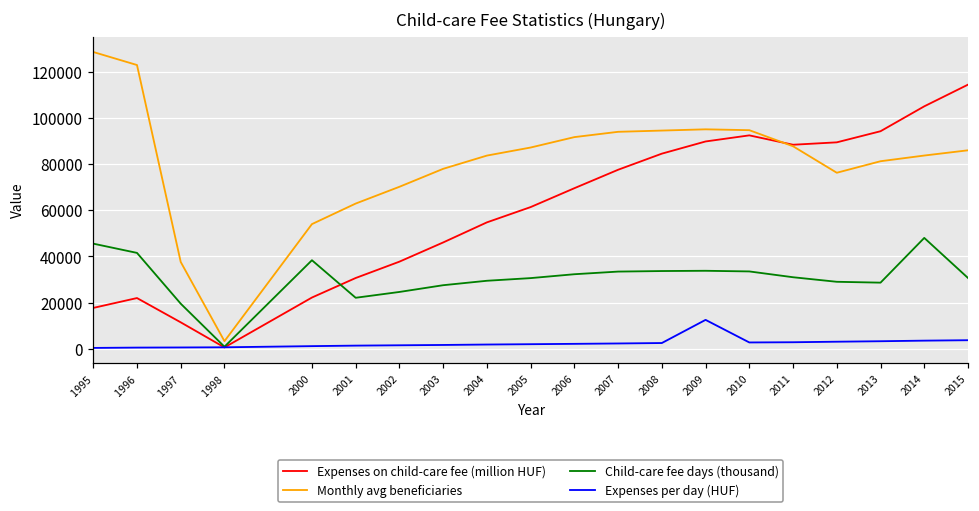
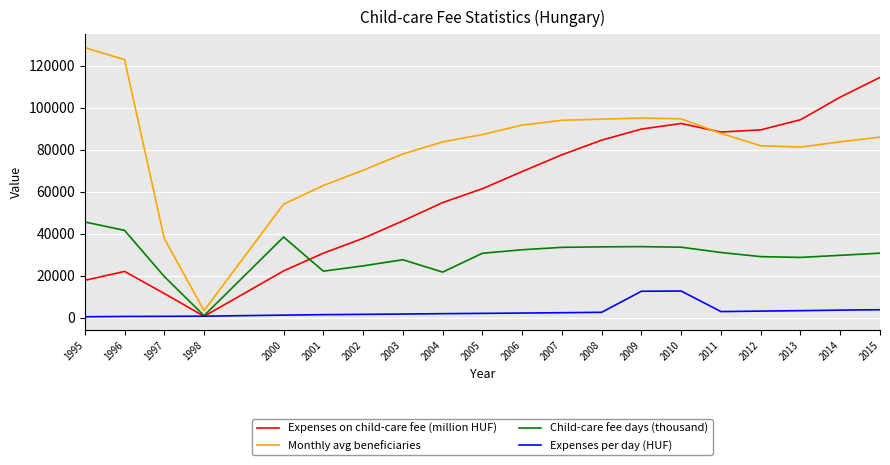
  {
    "Expenses on child-care fee (million HUF)": {
      "1995": 18000,
      "1996": 22000,
      "1997": 11000,
      "2000": 22000,
      "2001": 31000,
      "2002": 38000,
      "2003": 46000,
      "2004": 55000,
      "2005": 61000,
      "2006": 70000,
      "2007": 78000,
      "2008": 85000,
      "2009": 90000,
      "2010": 92000,
      "2012": 89000,
      "2013": 94000,
      "2014": 105000,
      "2015": 114000
    },
    "Monthly avg beneficiaries": {
      "1995": 129000,
      "1996": 123000,
      "1997": 38000,
      "1998": 3000,
      "2000": 54000,
      "2001": 63000,
      "2002": 70000,
      "2003": 78000,
      "2004": 84000,
      "2005": 87000,
      "2006": 92000,
      "2007": 94000,
      "2008": 95000,
      "2009": 95000,
      "2010": 95000,
-     "2012": 76000,
+     "2012": 82000,
      "2013": 81000,
      "2014": 84000,
      "2015": 86000
    },
    "Child-care fee days (thousand)": {
      "1995": 46000,
      "1996": 42000,
      "1997": 20000,
      "2000": 38000,
      "2001": 22000,
      "2002": 25000,
      "2003": 28000,
-     "2004": 29000,
+     "2004": 22000,
      "2005": 31000,
      "2006": 32000,
      "2007": 33000,
      "2008": 34000,
      "2009": 34000,
      "2010": 34000,
      "2011": 31000,
      "2012": 29000,
      "2013": 29000,
-     "2014": 48000,
+     "2014": 30000,
      "2015": 31000
    },
    "Expenses per day (HUF)": {
      "1995": 0,
      "1996": 1000,
      "1997": 1000,
      "2000": 1000,
      "2001": 1000,
      "2002": 2000,
      "2003": 2000,
      "2004": 2000,
      "2005": 2000,
      "2006": 2000,
      "2007": 2000,
      "2008": 3000,
      "2009": 13000,
-     "2010": 3000,
+     "2010": 13000,
      "2011": 3000,
      "2012": 3000,
      "2013": 3000,
      "2014": 4000,
      "2015": 4000
    }
  }
